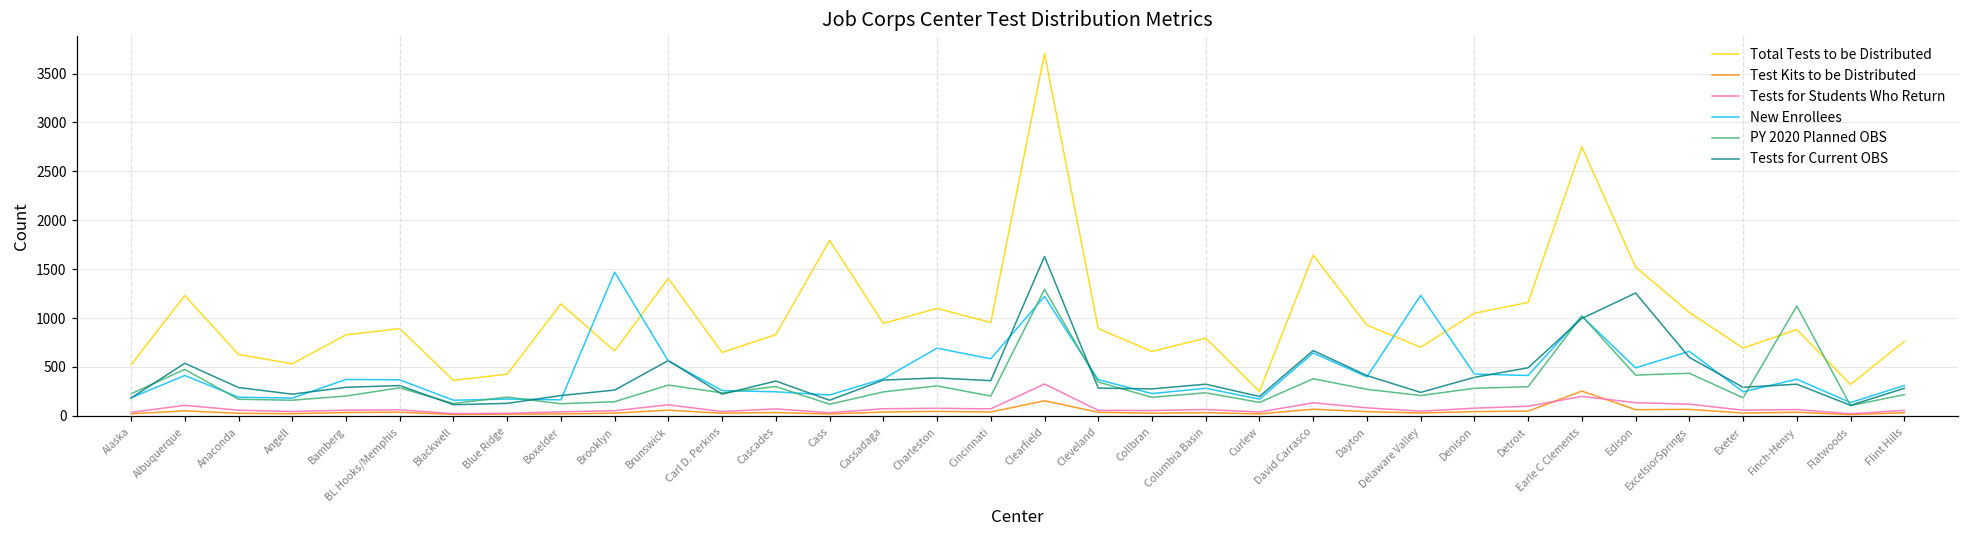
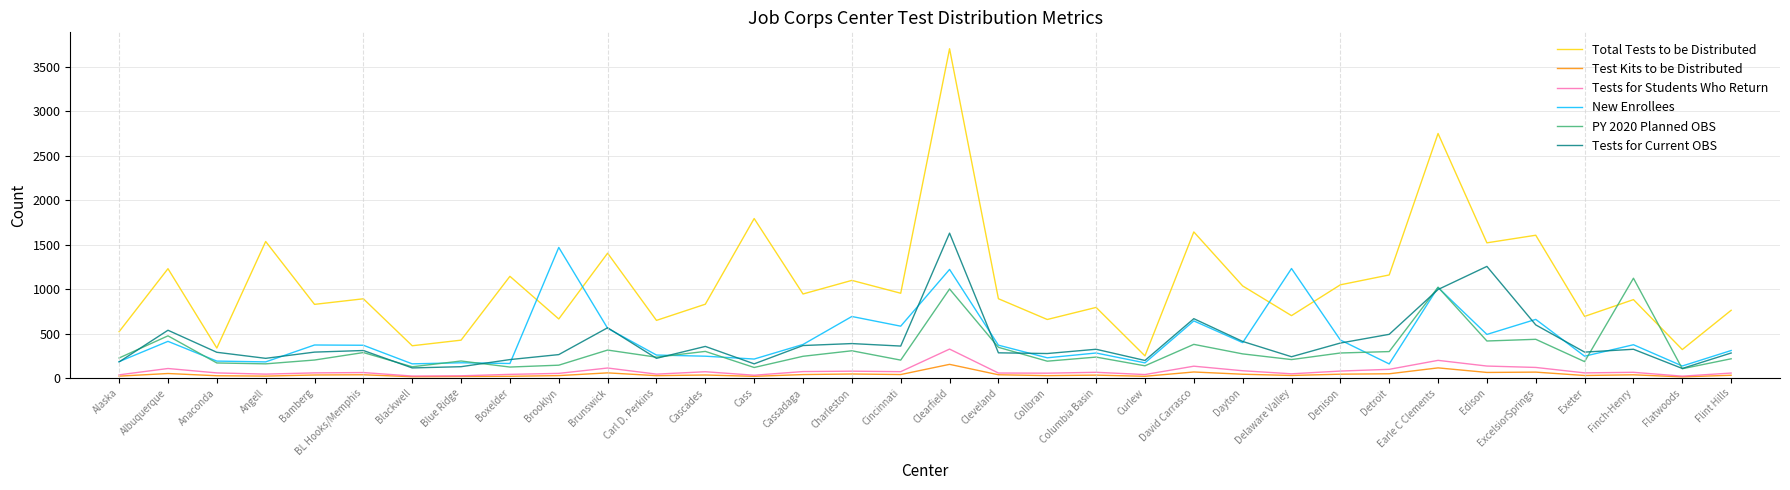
  {
    "Total Tests to be Distributed": {
      "Alaska": 500,
      "Albuquerque": 1200,
-     "Anaconda": 600,
-     "Angell": 500,
+     "Anaconda": 300,
+     "Angell": 1500,
      "Bamberg": 800,
      "BL Hooks/Memphis": 900,
      "Blackwell": 400,
      "Blue Ridge": 400,
      "Boxelder": 1100,
      "Brooklyn": 700,
      "Brunswick": 1400,
      "Carl D. Perkins": 600,
      "Cascades": 800,
      "Cass": 1800,
      "Cassadaga": 900,
      "Charleston": 1100,
      "Cincinnati": 1000,
      "Clearfield": 3700,
      "Cleveland": 900,
      "Collbran": 700,
      "Columbia Basin": 800,
      "Curlew": 200,
      "David Carrasco": 1600,
-     "Dayton": 900,
+     "Dayton": 1000,
      "Delaware Valley": 700,
      "Denison": 1000,
      "Detroit": 1200,
      "Earle C Clements": 2800,
      "Edison": 1500,
-     "ExcelsiorSprings": 1100,
+     "ExcelsiorSprings": 1600,
      "Exeter": 700,
      "Finch-Henry": 900,
      "Flatwoods": 300,
      "Flint Hills": 800
    },
    "Test Kits to be Distributed": {
      "Albuquerque": 100,
      "Anaconda": 0,
      "Brunswick": 100,
      "Cascades": 0,
      "Cassadaga": 0,
      "Charleston": 0,
      "Cincinnati": 0,
      "Clearfield": 200,
      "Columbia Basin": 0,
      "David Carrasco": 100,
      "Dayton": 0,
      "Denison": 0,
      "Detroit": 0,
-     "Earle C Clements": 300,
+     "Earle C Clements": 100,
      "Edison": 100,
      "ExcelsiorSprings": 100,
      "Exeter": 0
    },
    "Tests for Students Who Return": {
      "Albuquerque": 100,
      "Anaconda": 100,
      "Brunswick": 100,
      "Cascades": 100,
      "Cassadaga": 100,
      "Charleston": 100,
      "Cincinnati": 100,
      "Clearfield": 300,
      "Columbia Basin": 100,
      "David Carrasco": 100,
      "Dayton": 100,
      "Denison": 100,
      "Detroit": 100,
      "Earle C Clements": 200,
      "Edison": 100,
      "ExcelsiorSprings": 100,
      "Exeter": 100
    },
    "New Enrollees": {
      "Albuquerque": 400,
      "Bamberg": 400,
      "BL Hooks/Memphis": 400,
      "Blackwell": 200,
      "Boxelder": 200,
      "Brooklyn": 1500,
      "Cascades": 200,
      "Cass": 200,
      "Charleston": 700,
      "Cincinnati": 600,
      "Clearfield": 1200,
      "Collbran": 200,
      "Columbia Basin": 300,
      "Delaware Valley": 1200,
      "Denison": 400,
-     "Detroit": 400,
+     "Detroit": 200,
      "Edison": 500,
      "ExcelsiorSprings": 700,
      "Exeter": 200,
      "Finch-Henry": 400
    },
    "PY 2020 Planned OBS": {
      "Alaska": 200,
      "Albuquerque": 500,
      "Bamberg": 200,
      "Boxelder": 100,
      "Brooklyn": 100,
      "Brunswick": 300,
      "Cascades": 300,
      "Cass": 100,
      "Cassadaga": 200,
      "Charleston": 300,
      "Cincinnati": 200,
-     "Clearfield": 1300,
+     "Clearfield": 1000,
      "Collbran": 200,
      "Columbia Basin": 200,
      "Curlew": 100,
      "David Carrasco": 400,
      "Dayton": 300,
      "Delaware Valley": 200,
      "Denison": 300,
      "Detroit": 300,
      "Edison": 400,
      "ExcelsiorSprings": 400,
      "Exeter": 200,
      "Finch-Henry": 1100,
      "Flint Hills": 200
    },
    "Tests for Current OBS": {
      "Albuquerque": 500,
      "Anaconda": 300,
      "Angell": 200,
      "Bamberg": 300,
      "Blue Ridge": 100,
      "Boxelder": 200,
      "Brooklyn": 300,
      "Cascades": 400,
      "Cass": 200,
      "Charleston": 400,
      "Cincinnati": 400,
      "Clearfield": 1600,
      "Cleveland": 300,
      "Collbran": 300,
      "Columbia Basin": 300,
      "Delaware Valley": 200,
      "Denison": 400,
      "Detroit": 500,
      "Edison": 1300,
      "ExcelsiorSprings": 600,
      "Exeter": 300,
      "Finch-Henry": 300
    }
  }
